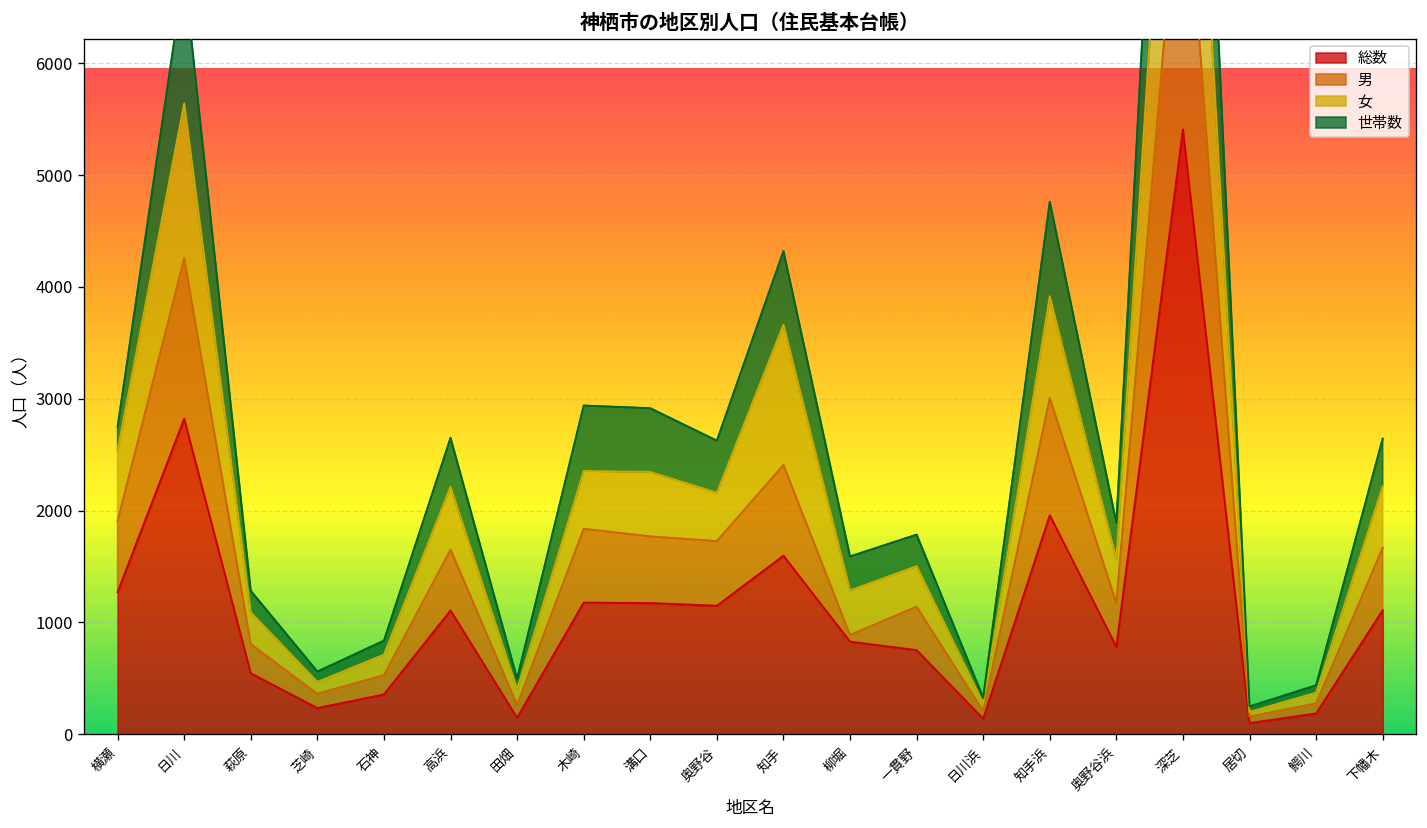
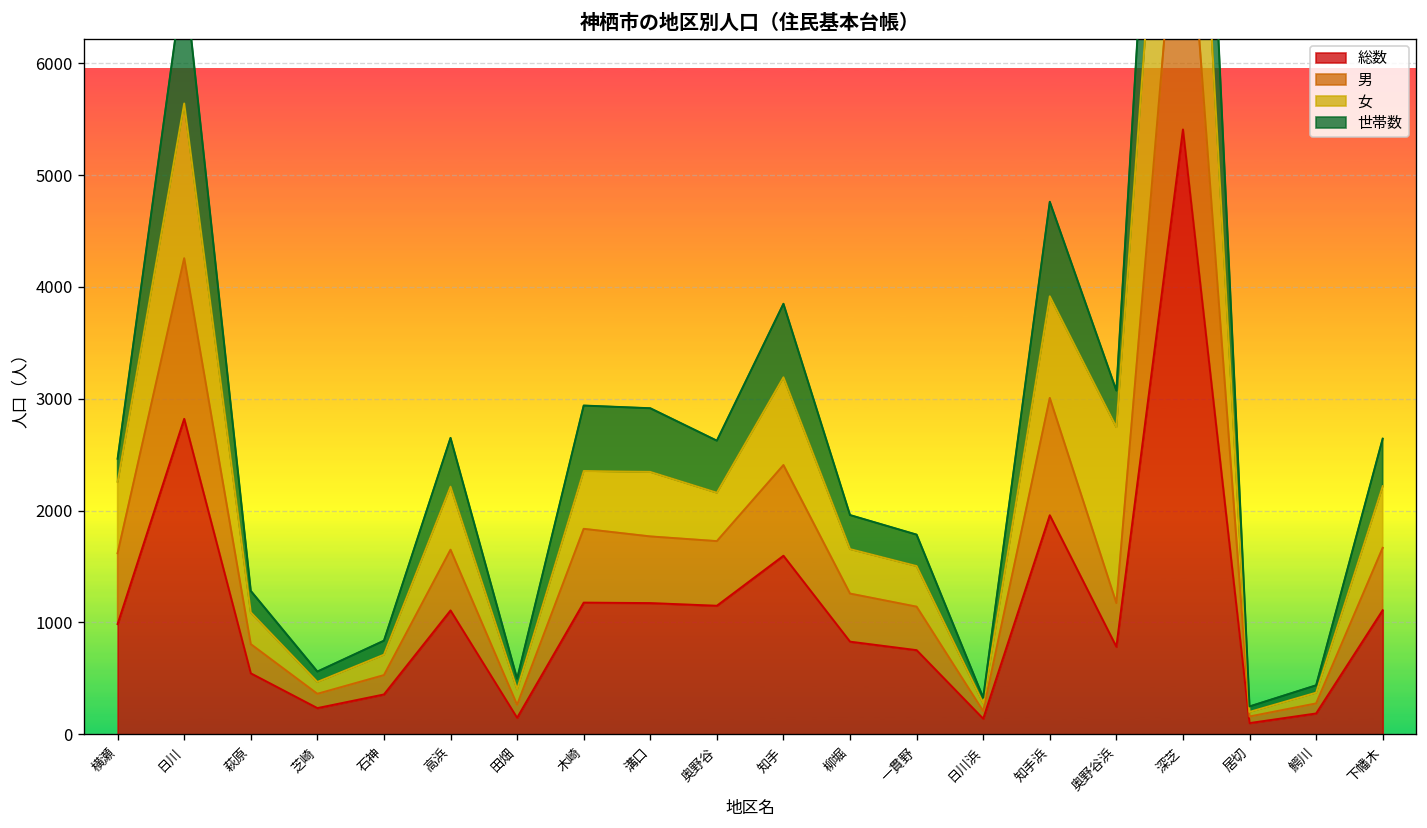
  {
    "総数": {
-     "横瀬": 1300,
+     "横瀬": 1000,
      "日川": 2800,
      "萩原": 500,
      "芝崎": 200,
      "石神": 400,
      "高浜": 1100,
      "田畑": 100,
      "木崎": 1200,
      "溝口": 1200,
      "奥野谷": 1100,
      "知手": 1600,
      "柳堀": 800,
      "一貫野": 800,
      "日川浜": 100,
      "知手浜": 2000,
      "奥野谷浜": 800,
      "深芝": 5400,
      "居切": 100,
      "鰐川": 200,
      "下幡木": 1100
    },
    "男": {
      "横瀬": 600,
      "日川": 1400,
      "萩原": 300,
      "芝崎": 100,
      "石神": 200,
      "高浜": 500,
      "田畑": 100,
      "木崎": 700,
      "溝口": 600,
      "奥野谷": 600,
      "知手": 800,
-     "柳堀": 100,
+     "柳堀": 400,
      "一貫野": 400,
      "日川浜": 100,
      "知手浜": 1000,
      "奥野谷浜": 400,
      "居切": 100,
      "鰐川": 100,
      "下幡木": 600
    },
    "女": {
      "横瀬": 600,
      "日川": 1400,
      "萩原": 300,
      "芝崎": 100,
      "石神": 200,
      "高浜": 600,
      "田畑": 100,
      "木崎": 500,
      "溝口": 600,
      "奥野谷": 400,
-     "知手": 1300,
+     "知手": 800,
      "柳堀": 400,
      "一貫野": 400,
      "日川浜": 100,
      "知手浜": 900,
-     "奥野谷浜": 400,
+     "奥野谷浜": 1600,
      "居切": 0,
      "鰐川": 100,
      "下幡木": 600
    },
    "世帯数": {
      "横瀬": 200,
      "萩原": 200,
      "芝崎": 100,
      "石神": 100,
      "高浜": 400,
      "田畑": 100,
      "木崎": 600,
      "溝口": 600,
      "奥野谷": 500,
      "知手": 700,
      "柳堀": 300,
      "一貫野": 300,
      "日川浜": 0,
      "知手浜": 800,
      "奥野谷浜": 300,
      "居切": 0,
      "鰐川": 100,
      "下幡木": 400
    }
  }
